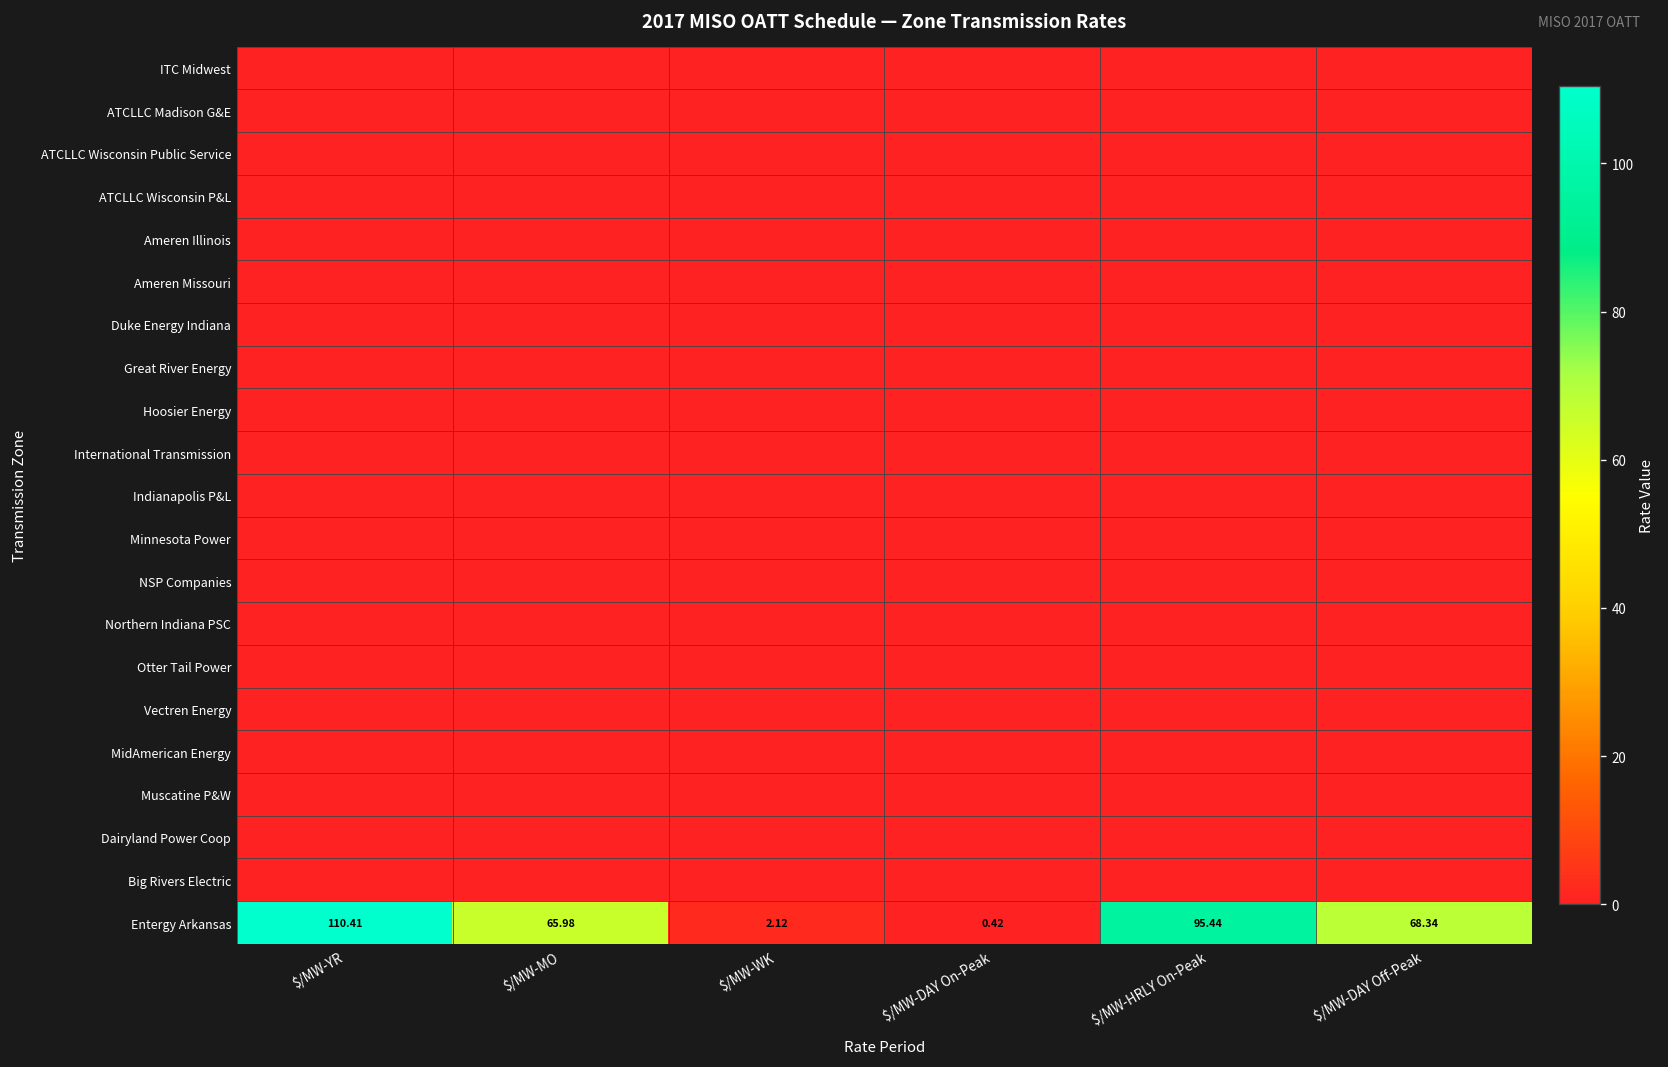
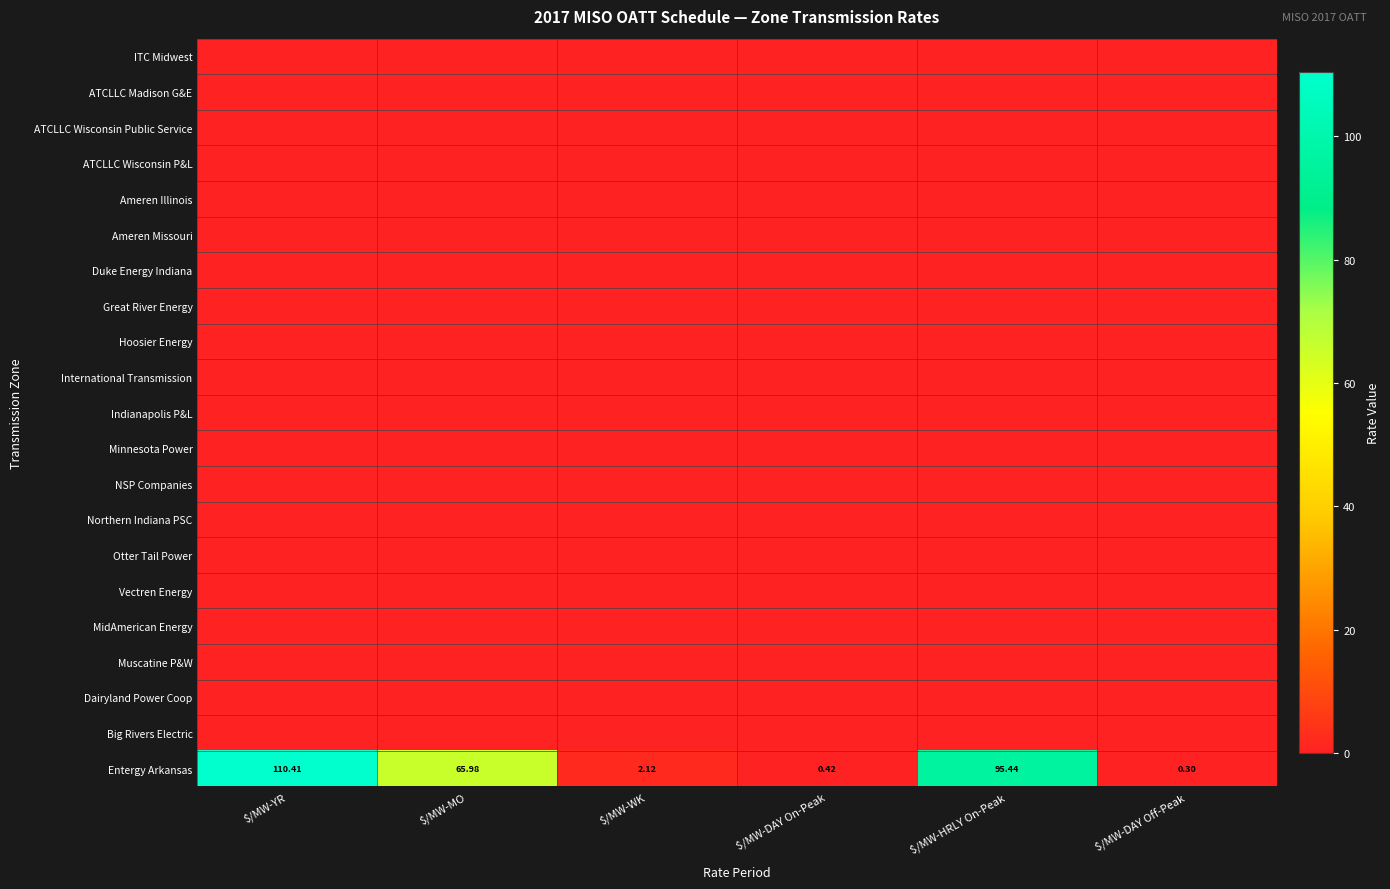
  {
    "Entergy Arkansas": {
      "$/MW-YR": 110.41,
      "$/MW-MO": 65.98,
      "$/MW-WK": 2.12,
      "$/MW-DAY On-Peak": 0.42,
      "$/MW-HRLY On-Peak": 95.44,
-     "$/MW-DAY Off-Peak": 68.34
+     "$/MW-DAY Off-Peak": 0.30
    }
  }
